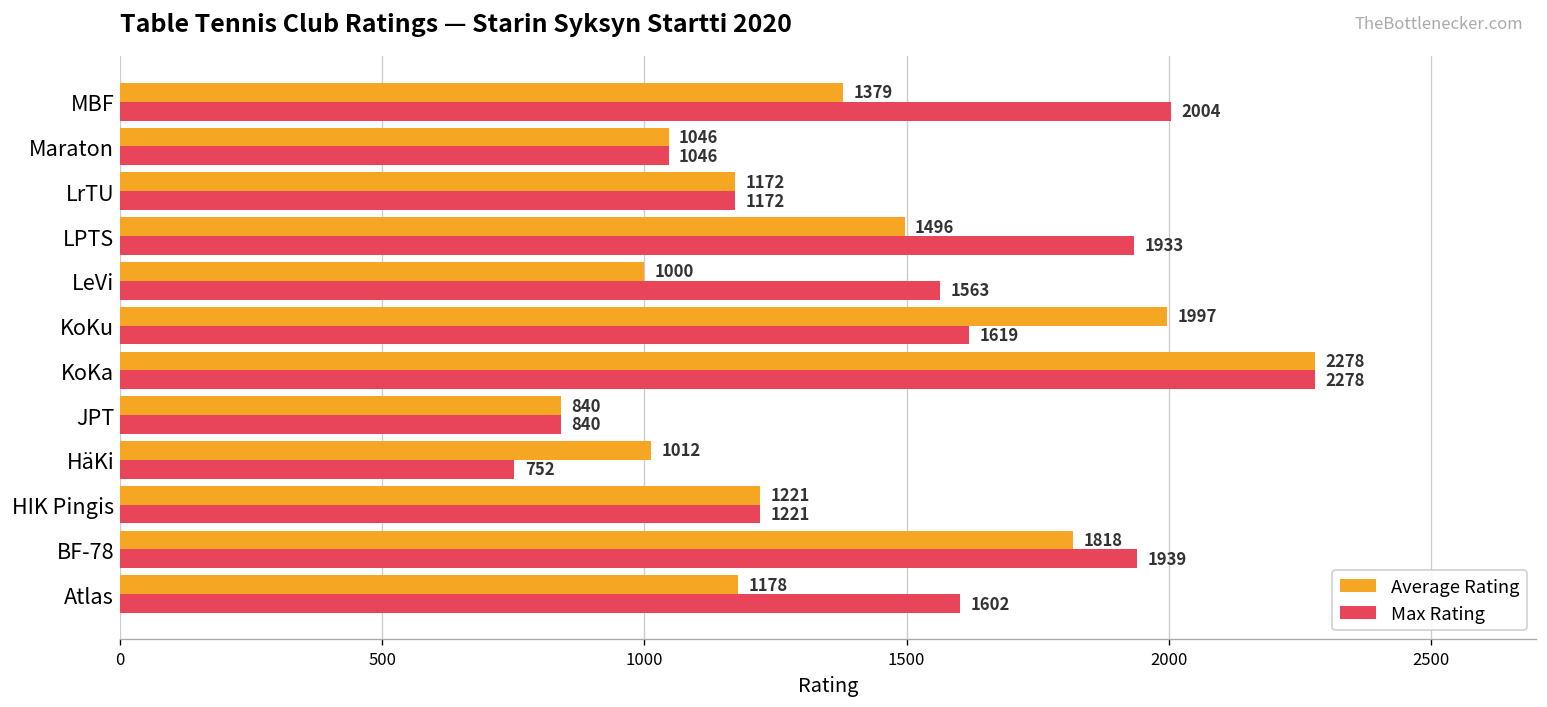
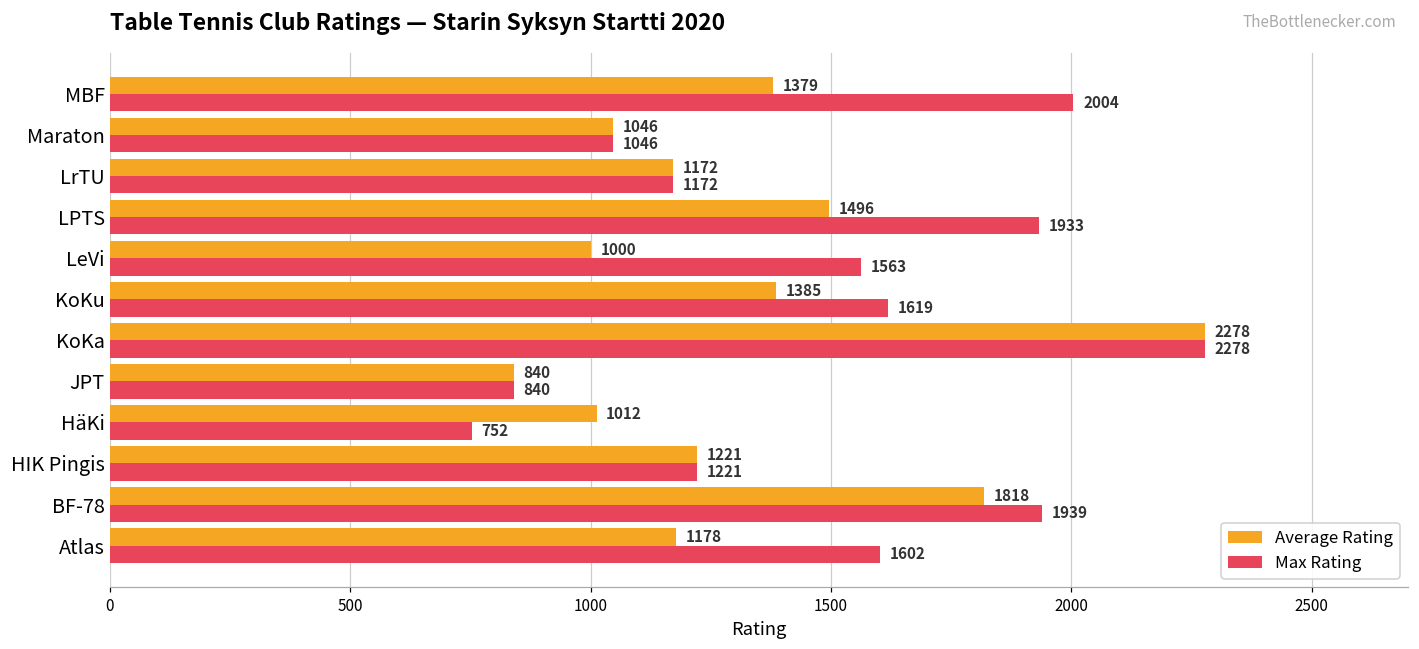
  {
    "Average Rating": {
      "MBF": 1379,
      "Maraton": 1046,
      "LrTU": 1172,
      "LPTS": 1496,
      "LeVi": 1000,
-     "KoKu": 1997,
+     "KoKu": 1385,
      "KoKa": 2278,
      "JPT": 840,
      "HäKi": 1012,
      "HIK Pingis": 1221,
      "BF-78": 1818,
      "Atlas": 1178
    },
    "Max Rating": {
      "MBF": 2004,
      "Maraton": 1046,
      "LrTU": 1172,
      "LPTS": 1933,
      "LeVi": 1563,
      "KoKu": 1619,
      "KoKa": 2278,
      "JPT": 840,
      "HäKi": 752,
      "HIK Pingis": 1221,
      "BF-78": 1939,
      "Atlas": 1602
    }
  }
